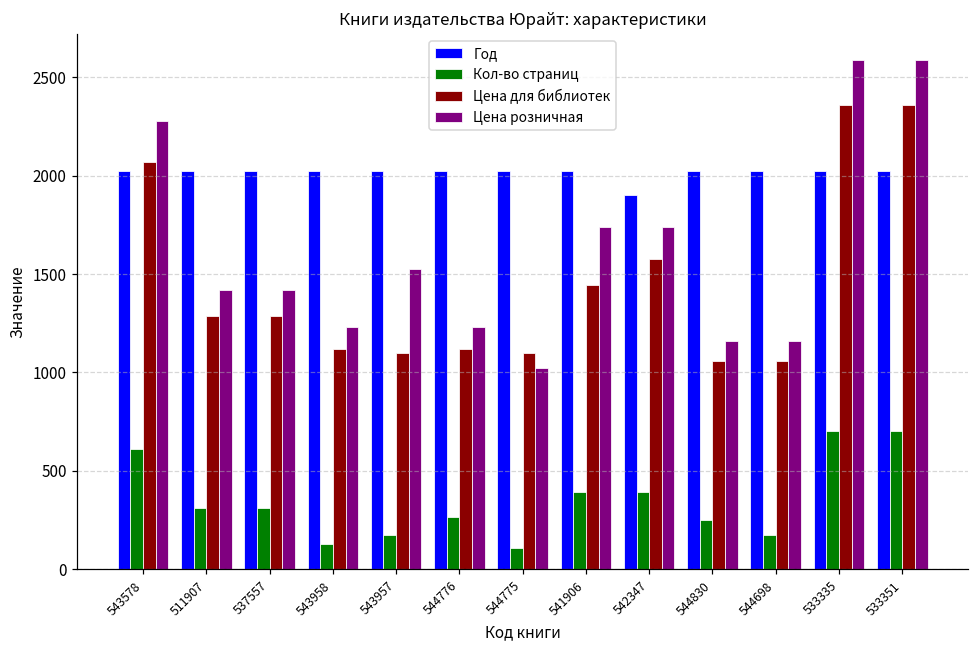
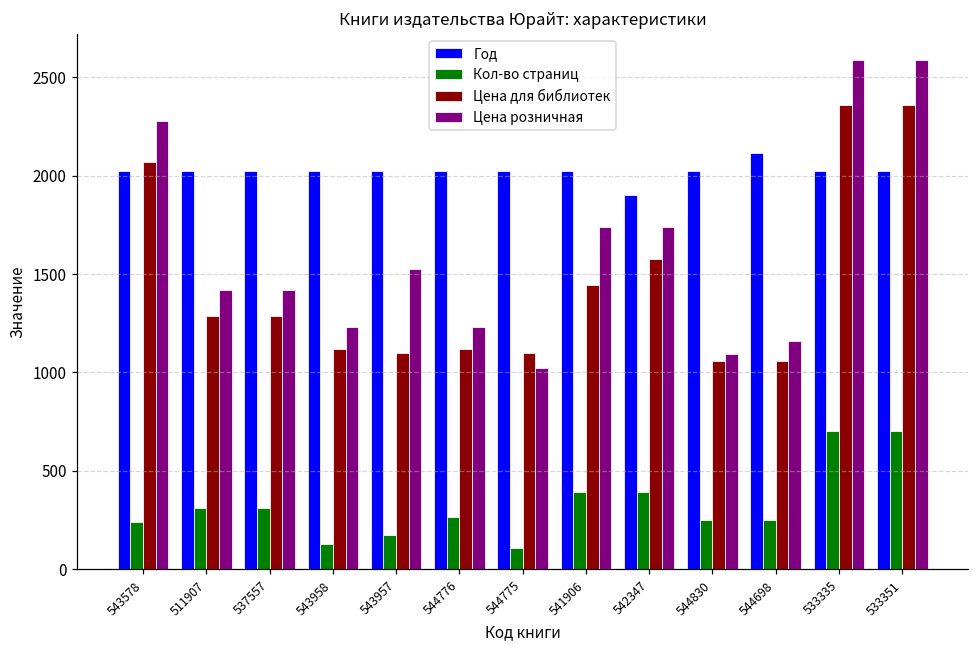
  {
    "Год": {
      "543578": 2020,
      "511907": 2020,
      "537557": 2020,
      "543958": 2020,
      "543957": 2020,
      "544776": 2020,
      "544775": 2020,
      "541906": 2020,
      "542347": 1900,
      "544830": 2020,
-     "544698": 2020,
+     "544698": 2120,
      "533335": 2020,
      "533351": 2020
    },
    "Кол-во страниц": {
-     "543578": 610,
+     "543578": 240,
      "511907": 310,
      "537557": 310,
      "543958": 130,
      "543957": 170,
      "544776": 260,
      "544775": 110,
      "541906": 390,
      "542347": 390,
      "544830": 250,
-     "544698": 170,
+     "544698": 250,
      "533335": 700,
      "533351": 700
    },
    "Цена для библиотек": {
      "543578": 2070,
      "511907": 1290,
      "537557": 1290,
      "543958": 1120,
      "543957": 1100,
      "544776": 1120,
      "544775": 1100,
      "541906": 1450,
      "542347": 1580,
      "544830": 1060,
      "544698": 1060,
      "533335": 2360,
      "533351": 2360
    },
    "Цена розничная": {
      "543578": 2280,
      "511907": 1420,
      "537557": 1420,
      "543958": 1230,
      "543957": 1520,
      "544776": 1230,
      "544775": 1020,
      "541906": 1740,
      "542347": 1740,
-     "544830": 1160,
+     "544830": 1090,
      "544698": 1160,
      "533335": 2590,
      "533351": 2590
    }
  }
